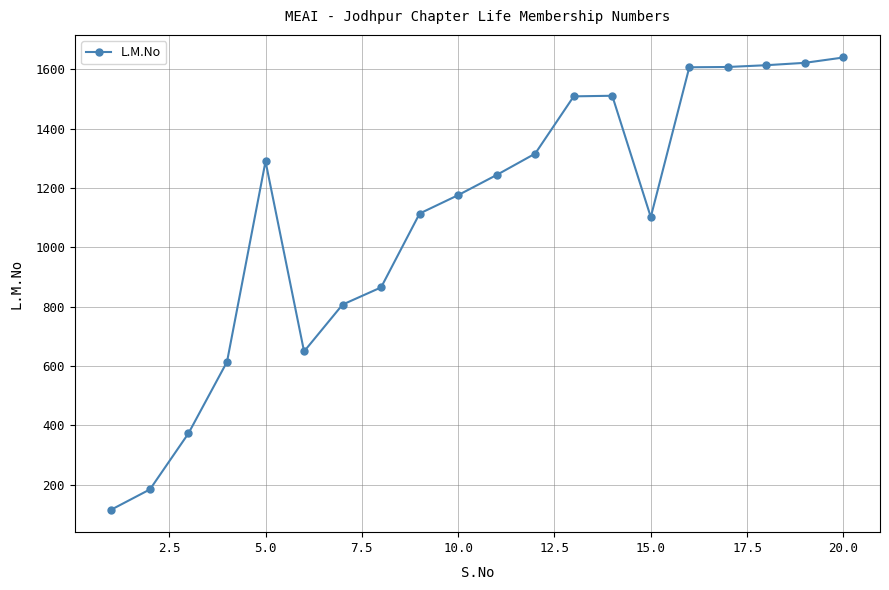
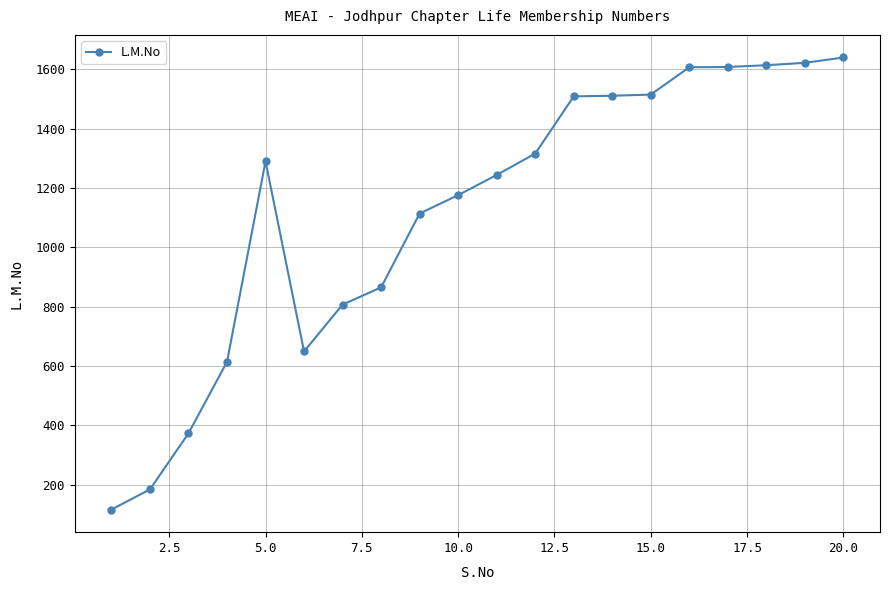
  {
    "5.0": 1290,
    "10.0": 1180,
-   "15.0": 1100,
+   "15.0": 1520,
    "20.0": 1640
  }
